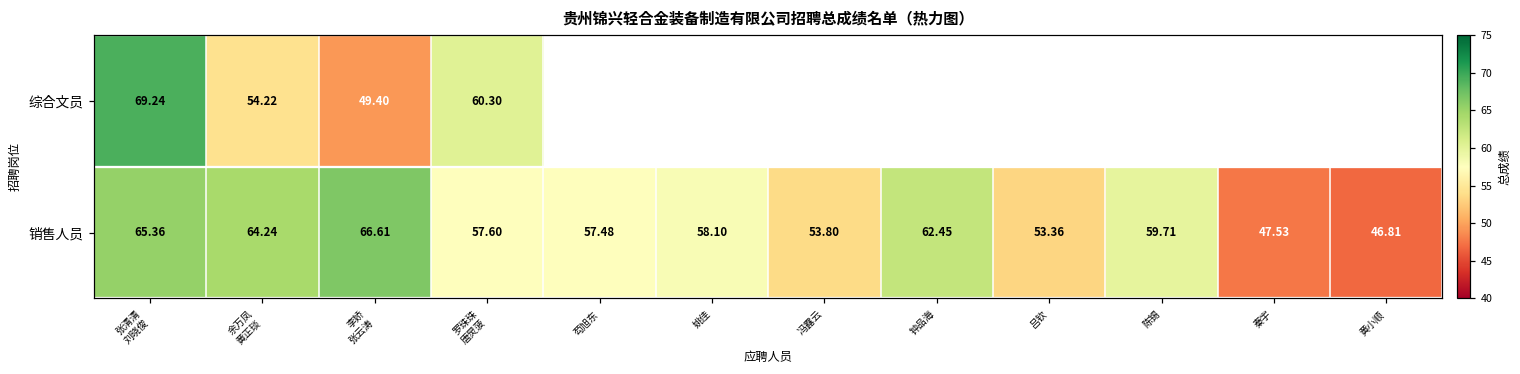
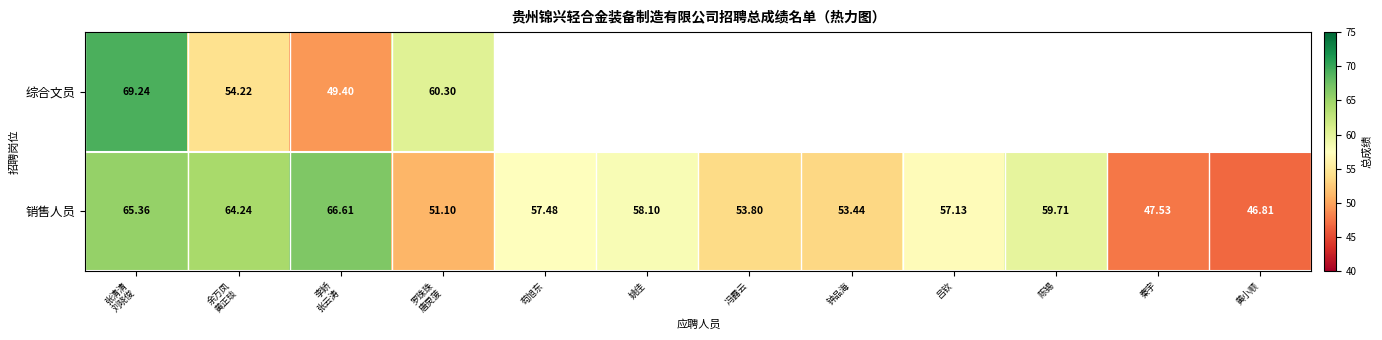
  {
    "综合文员": {
      "张清清 刘晓俊": 69.24,
      "余万凤 黄正琰": 54.22,
      "李娇 张云涛": 49.40,
      "罗珠珠 唐炅菠": 60.30
    },
    "销售人员": {
      "张清清 刘晓俊": 65.36,
      "余万凤 黄正琰": 64.24,
      "李娇 张云涛": 66.61,
-     "罗珠珠 唐炅菠": 57.60,
+     "罗珠珠 唐炅菠": 51.10,
      "芶旭东": 57.48,
      "姚佳": 58.10,
      "冯露云": 53.80,
-     "钟品海": 62.45,
-     "吕钦": 53.36,
+     "钟品海": 53.44,
+     "吕钦": 57.13,
      "陈锡": 59.71,
      "秦宇": 47.53,
      "黄小顺": 46.81
    }
  }
